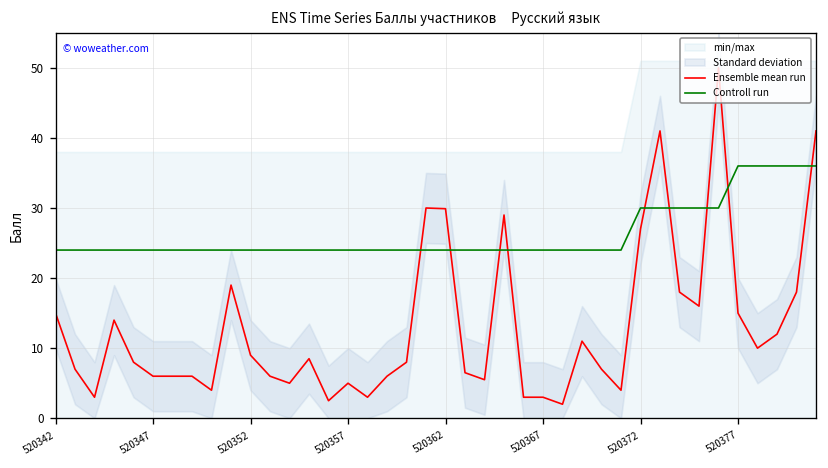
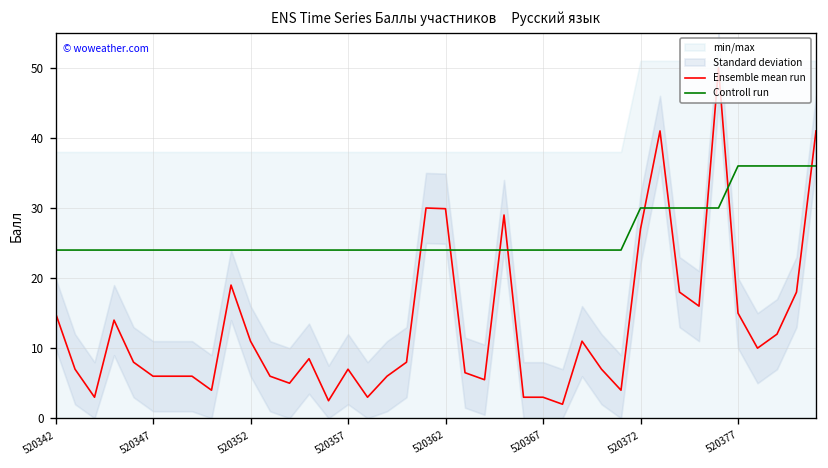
  {
    "Ensemble mean run": {
      "520342": 15,
      "520347": 6,
-     "520352": 9,
-     "520357": 5,
+     "520352": 11,
+     "520357": 7,
      "520362": 30,
      "520367": 3,
      "520372": 27,
      "520377": 15
    },
    "Controll run": {
      "520342": 24,
      "520347": 24,
      "520352": 24,
      "520357": 24,
      "520362": 24,
      "520367": 24,
      "520372": 30,
      "520377": 36
    }
  }
